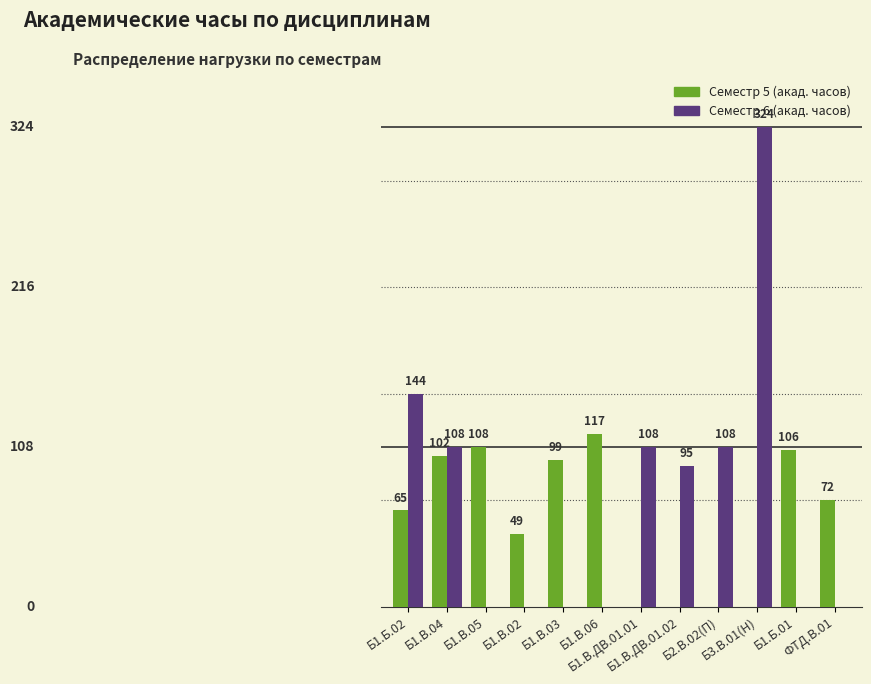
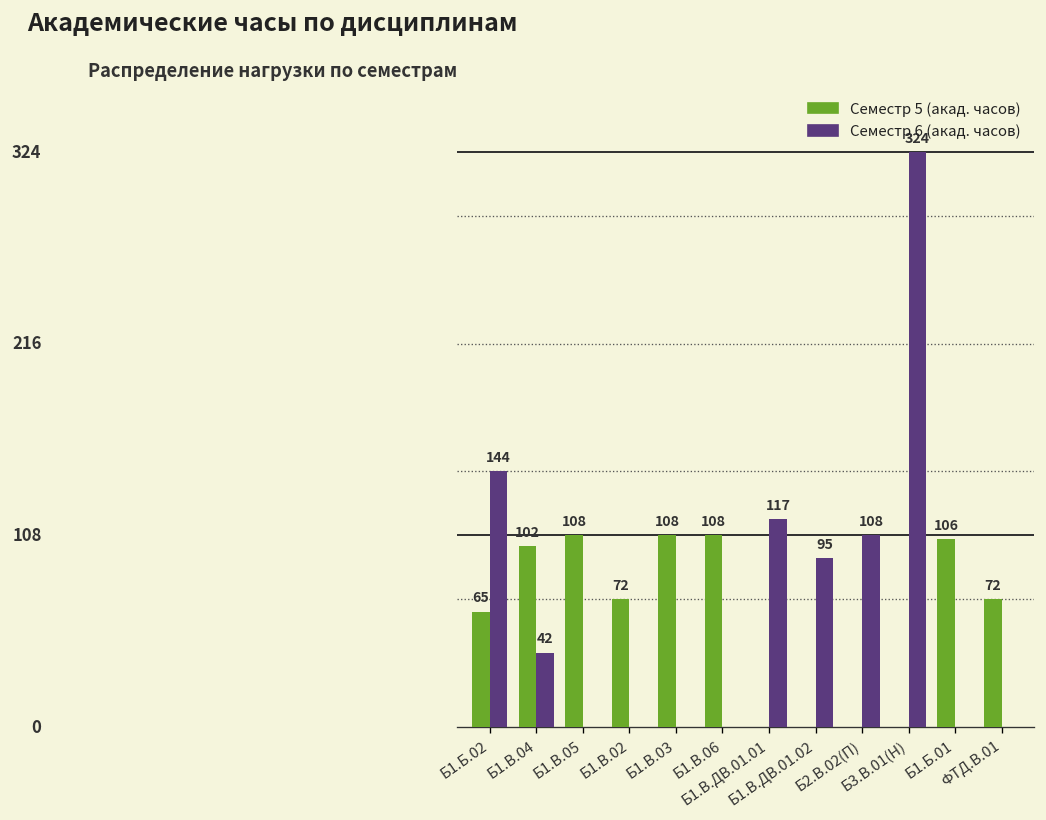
  {
    "Семестр 5 (акад. часов)": {
      "Б1.Б.02": 65,
      "Б1.В.04": 102,
      "Б1.В.05": 108,
-     "Б1.В.02": 49,
-     "Б1.В.03": 99,
-     "Б1.В.06": 117,
+     "Б1.В.02": 72,
+     "Б1.В.03": 108,
+     "Б1.В.06": 108,
      "Б1.Б.01": 106,
      "ФТД.В.01": 72
    },
    "Семестр 6 (акад. часов)": {
      "Б1.Б.02": 144,
-     "Б1.В.04": 108,
-     "Б1.В.ДВ.01.01": 108,
+     "Б1.В.04": 42,
+     "Б1.В.ДВ.01.01": 117,
      "Б1.В.ДВ.01.02": 95,
      "Б2.В.02(П)": 108,
      "Б3.В.01(Н)": 324
    }
  }
